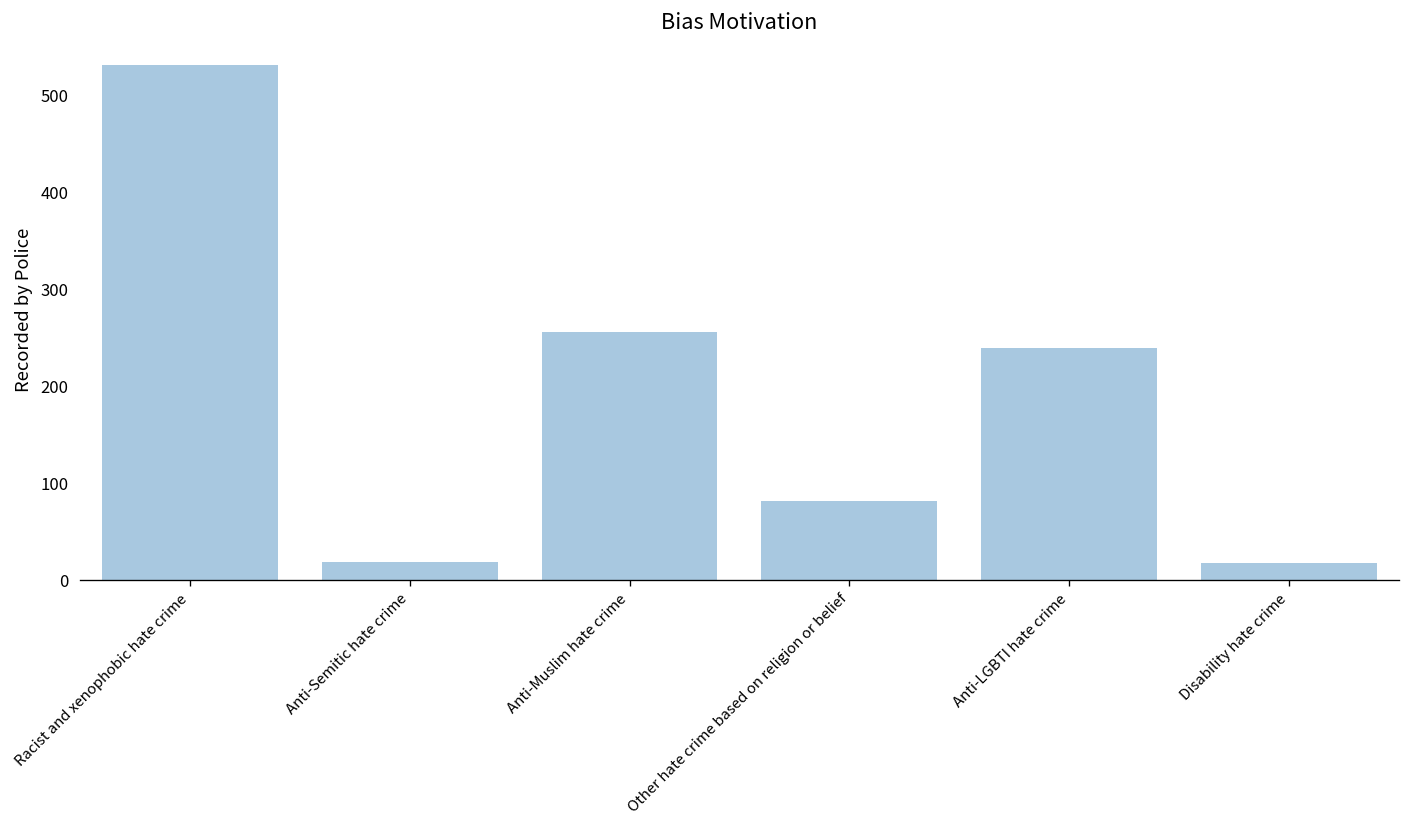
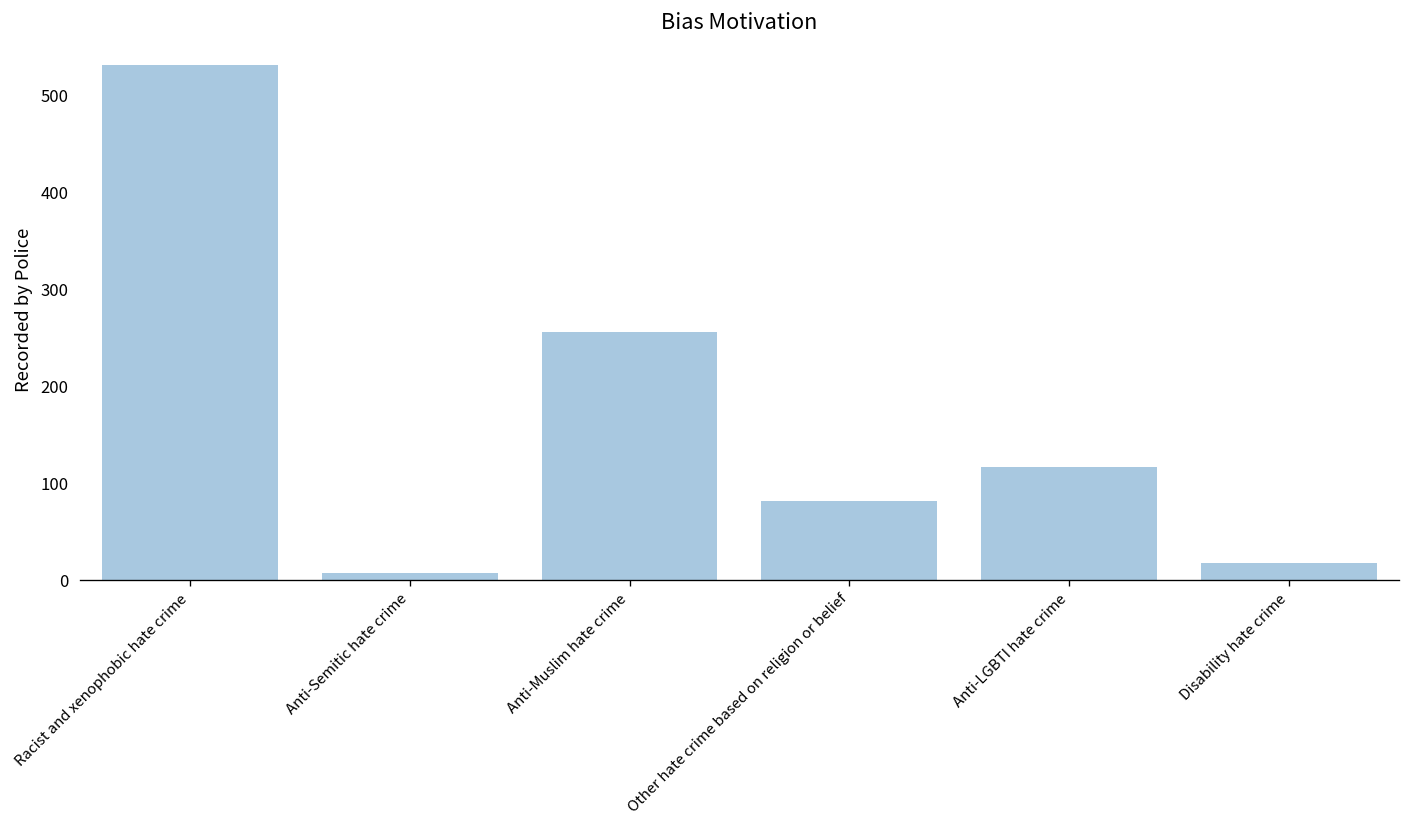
  {
    "Racist and xenophobic hate crime": 530,
-   "Anti-Semitic hate crime": 20,
+   "Anti-Semitic hate crime": 10,
    "Anti-Muslim hate crime": 260,
    "Other hate crime based on religion or belief": 80,
-   "Anti-LGBTI hate crime": 240,
+   "Anti-LGBTI hate crime": 120,
    "Disability hate crime": 20
  }
